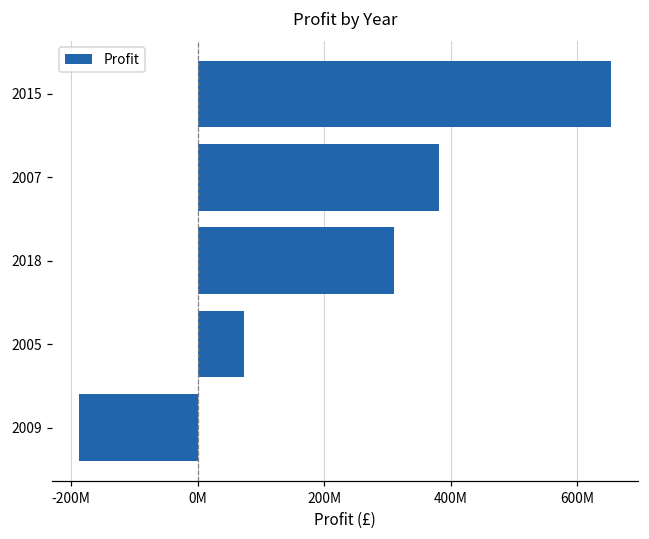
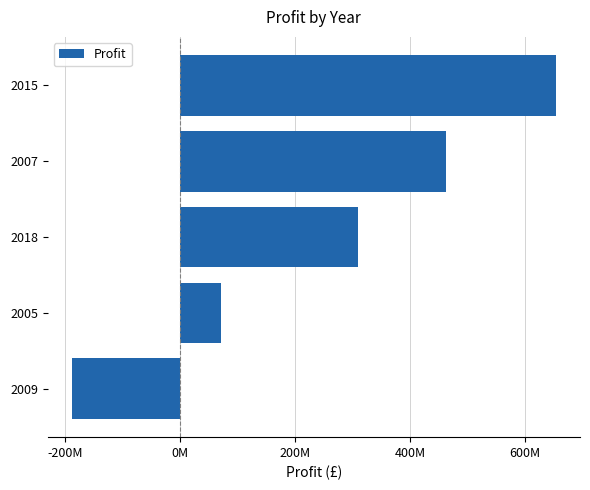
  {
    "2015": 650000000,
-   "2007": 380000000,
+   "2007": 460000000,
    "2018": 310000000,
    "2005": 70000000,
    "2009": -190000000
  }
